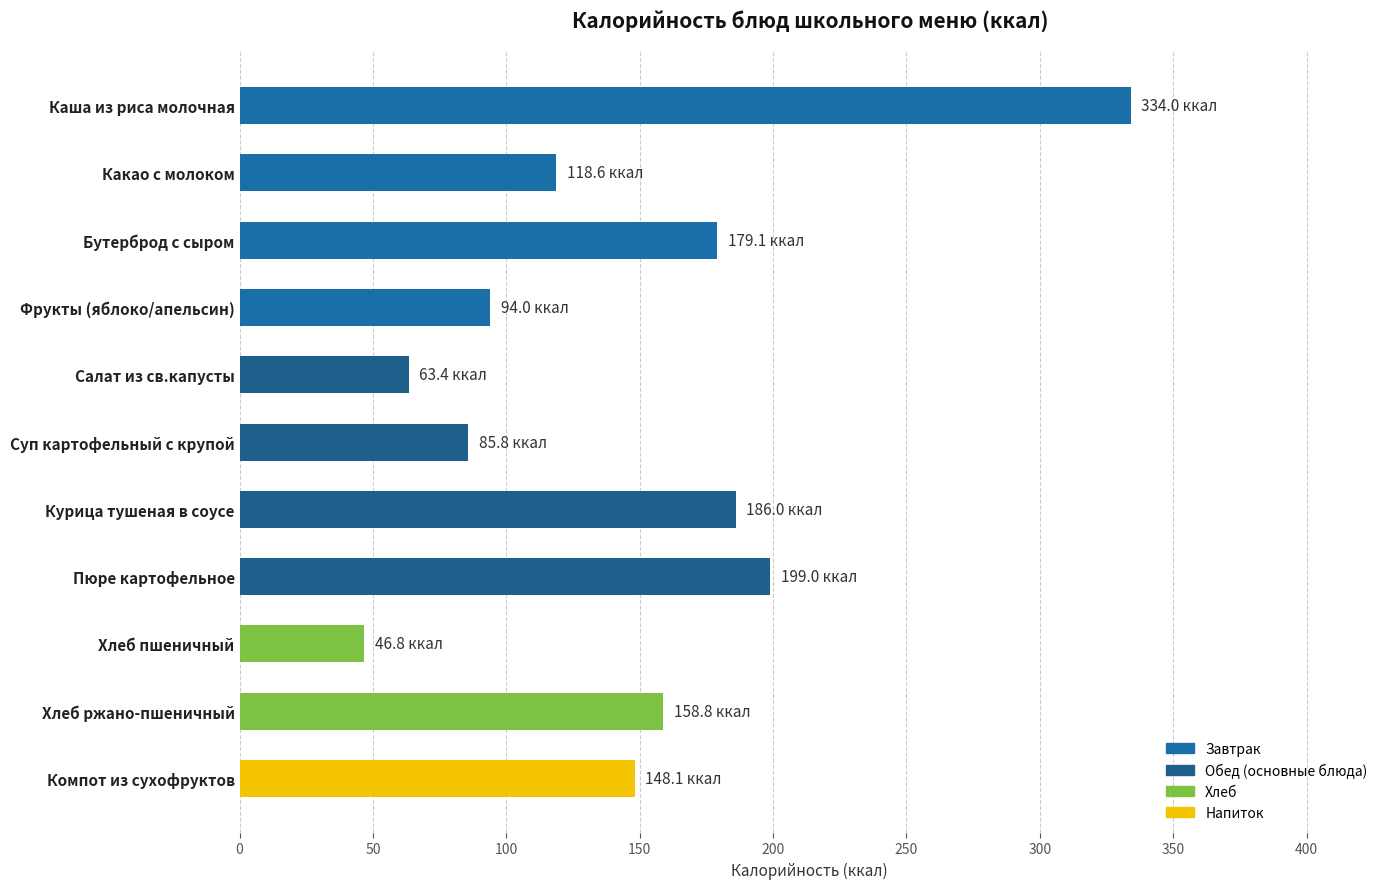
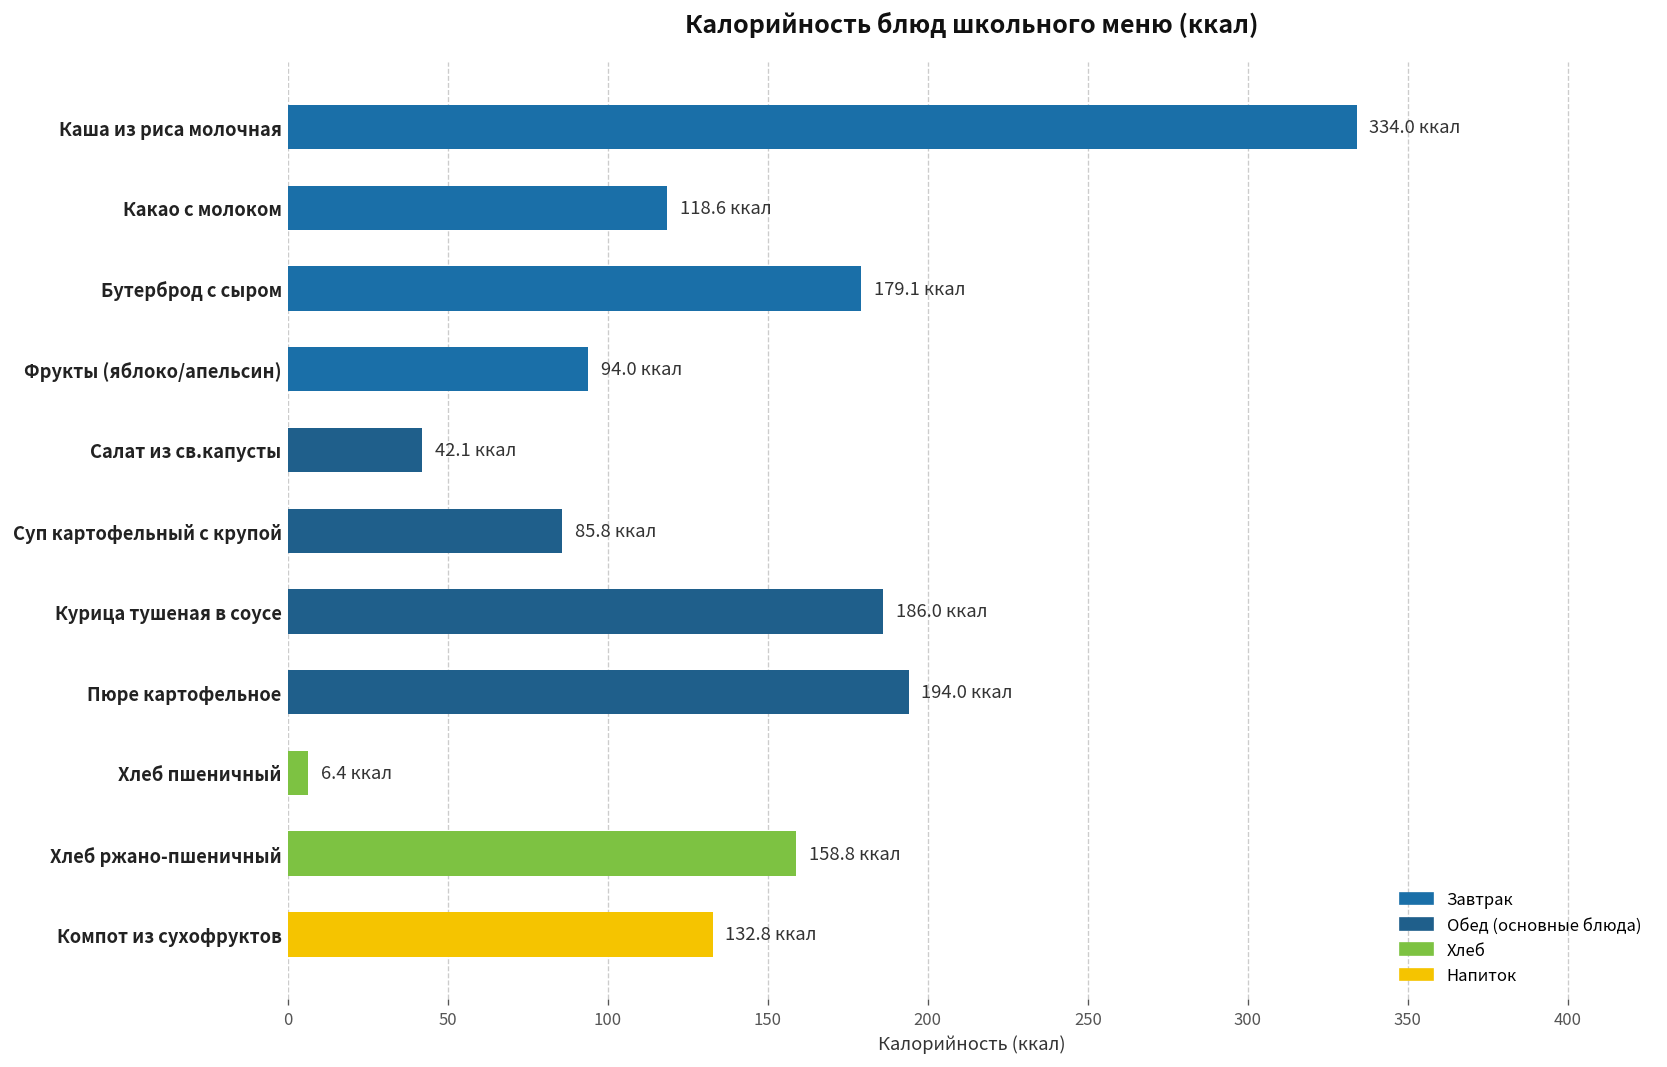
  {
    "Каша из риса молочная": 334.0,
    "Какао с молоком": 118.6,
    "Бутерброд с сыром": 179.1,
    "Фрукты (яблоко/апельсин)": 94.0,
-   "Салат из св.капусты": 63.4,
+   "Салат из св.капусты": 42.1,
    "Суп картофельный с крупой": 85.8,
    "Курица тушеная в соусе": 186.0,
-   "Пюре картофельное": 199.0,
-   "Хлеб пшеничный": 46.8,
+   "Пюре картофельное": 194.0,
+   "Хлеб пшеничный": 6.4,
    "Хлеб ржано-пшеничный": 158.8,
-   "Компот из сухофруктов": 148.1
+   "Компот из сухофруктов": 132.8
  }
